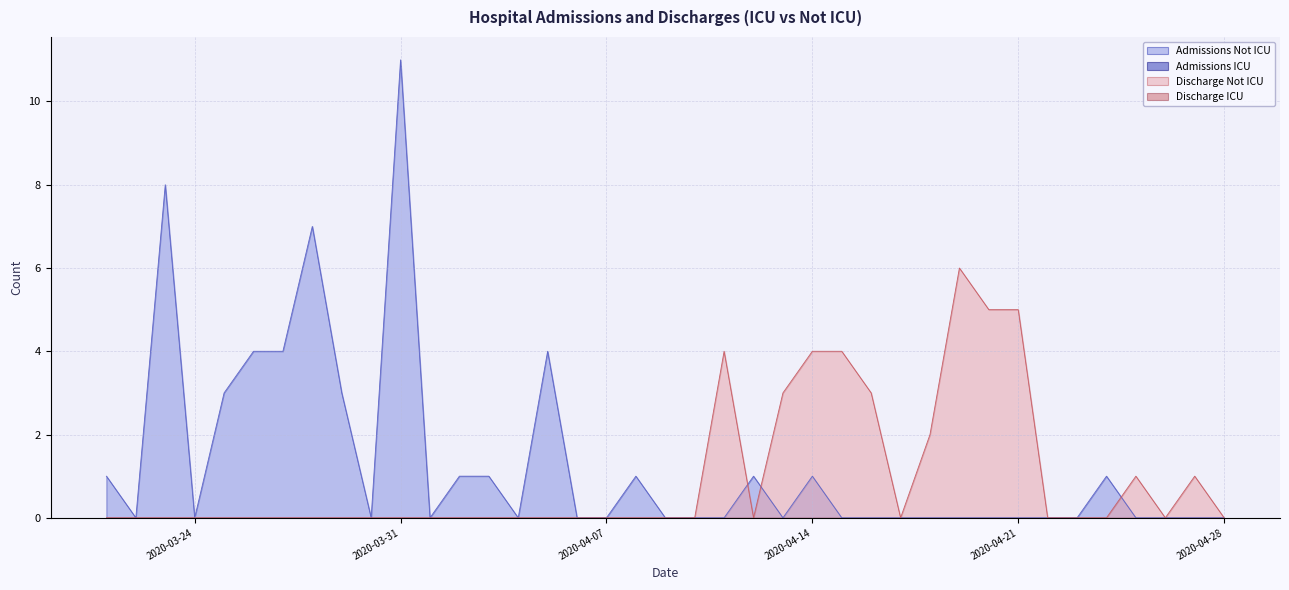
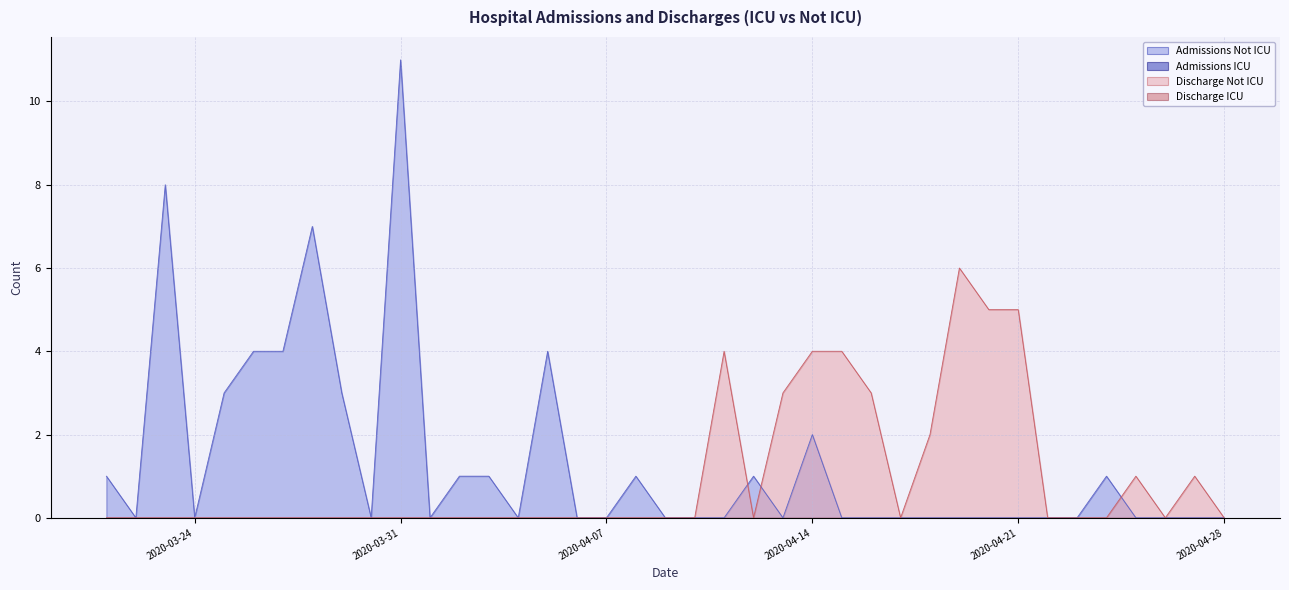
  {
    "Admissions Not ICU": {
      "2020-03-31": 11,
-     "2020-04-14": 1
+     "2020-04-14": 2
    },
    "Discharge ICU": {
      "2020-04-14": 0
    },
    "Discharge Not ICU": {
      "2020-04-14": 4,
      "2020-04-21": 5
    }
  }
